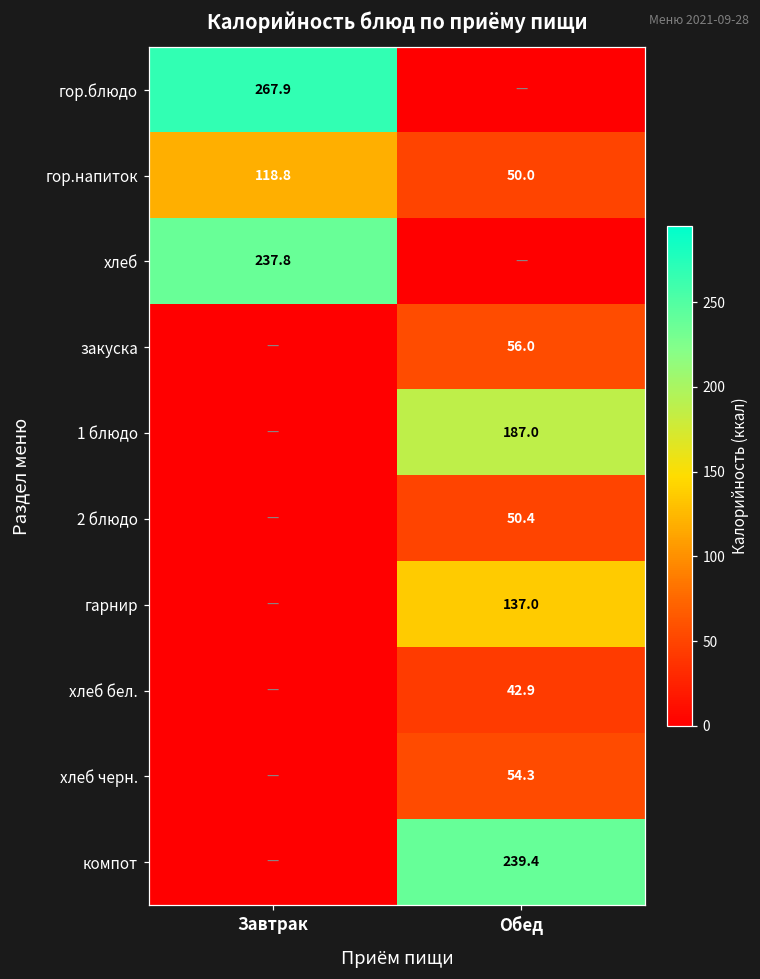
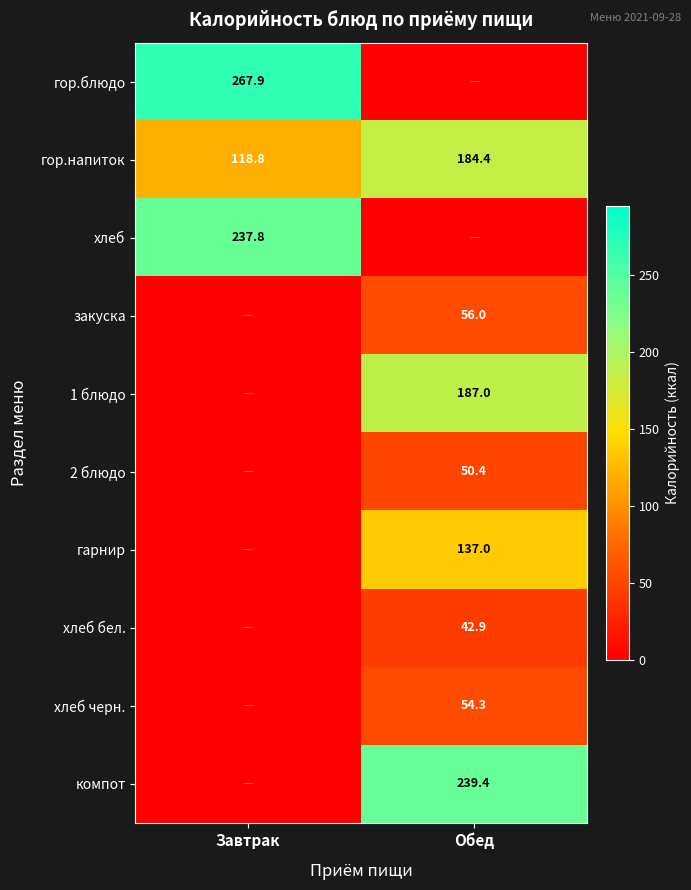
  {
    "гор.блюдо": {
      "Завтрак": 267.9
    },
    "гор.напиток": {
      "Завтрак": 118.8,
-     "Обед": 50.0
+     "Обед": 184.4
    },
    "хлеб": {
      "Завтрак": 237.8
    },
    "закуска": {
      "Обед": 56.0
    },
    "1 блюдо": {
      "Обед": 187.0
    },
    "2 блюдо": {
      "Обед": 50.4
    },
    "гарнир": {
      "Обед": 137.0
    },
    "хлеб бел.": {
      "Обед": 42.9
    },
    "хлеб черн.": {
      "Обед": 54.3
    },
    "компот": {
      "Обед": 239.4
    }
  }
